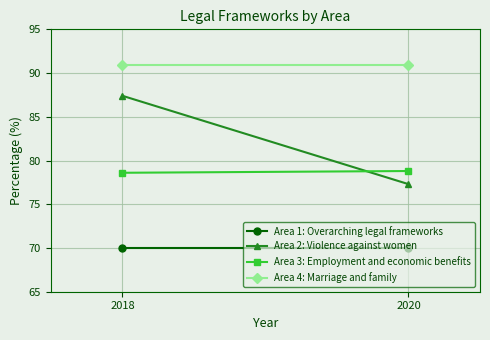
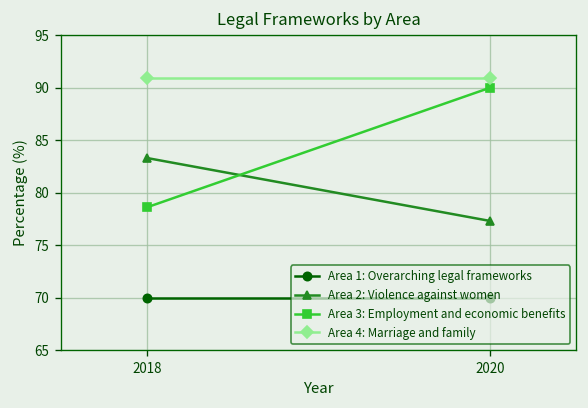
  {
    "Area 1: Overarching legal frameworks": {
      "2018": 70
    },
    "Area 2: Violence against women": {
-     "2018": 87,
+     "2018": 83,
      "2020": 77
    },
    "Area 3: Employment and economic benefits": {
      "2018": 79,
-     "2020": 79
+     "2020": 90
    },
    "Area 4: Marriage and family": {
      "2018": 91,
      "2020": 91
    }
  }
